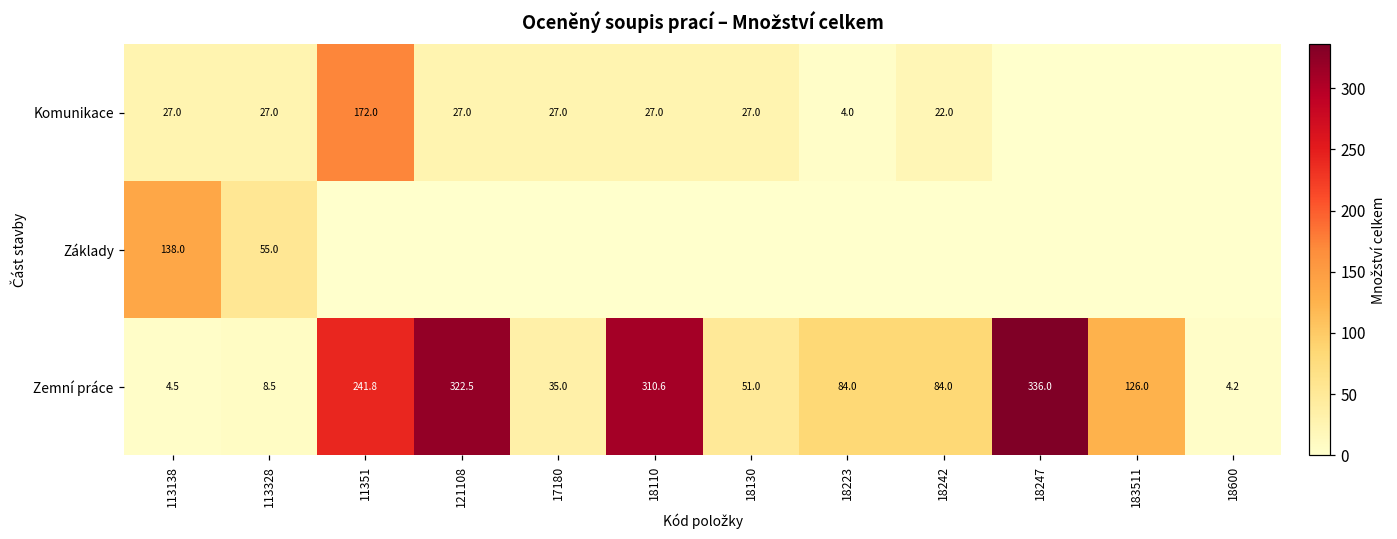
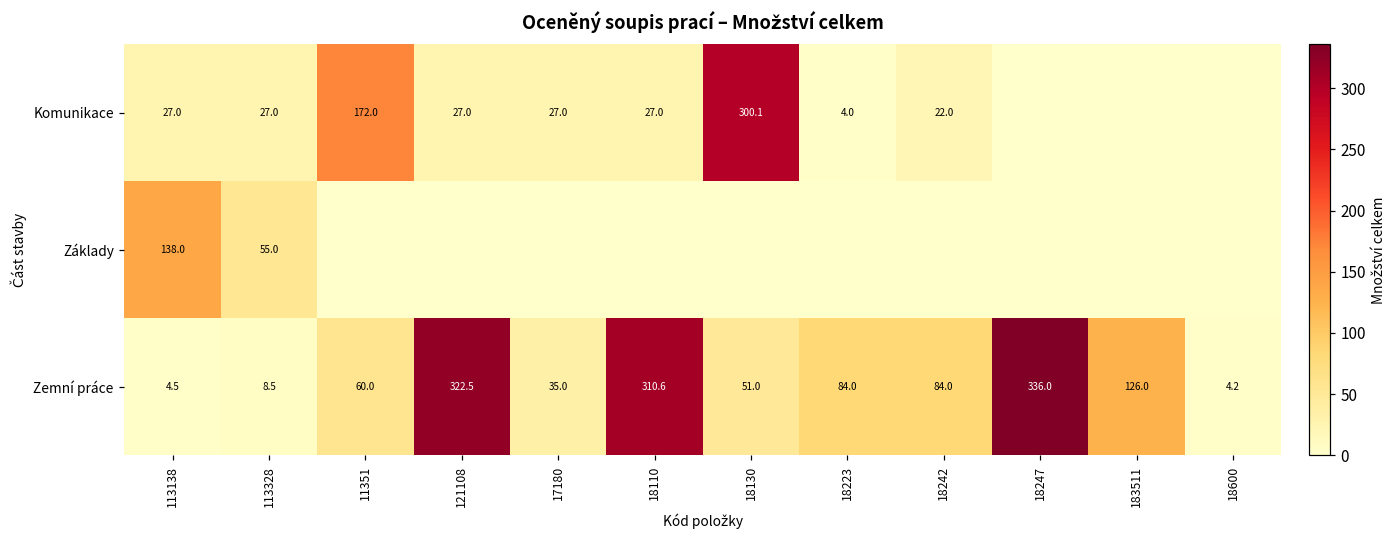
  {
    "Komunikace": {
      "113138": 27.0,
      "113328": 27.0,
      "11351": 172.0,
      "121108": 27.0,
      "17180": 27.0,
      "18110": 27.0,
-     "18130": 27.0,
+     "18130": 300.1,
      "18223": 4.0,
      "18242": 22.0
    },
    "Základy": {
      "113138": 138.0,
      "113328": 55.0
    },
    "Zemní práce": {
      "113138": 4.5,
      "113328": 8.5,
-     "11351": 241.8,
+     "11351": 60.0,
      "121108": 322.5,
      "17180": 35.0,
      "18110": 310.6,
      "18130": 51.0,
      "18223": 84.0,
      "18242": 84.0,
      "18247": 336.0,
      "183511": 126.0,
      "18600": 4.2
    }
  }
